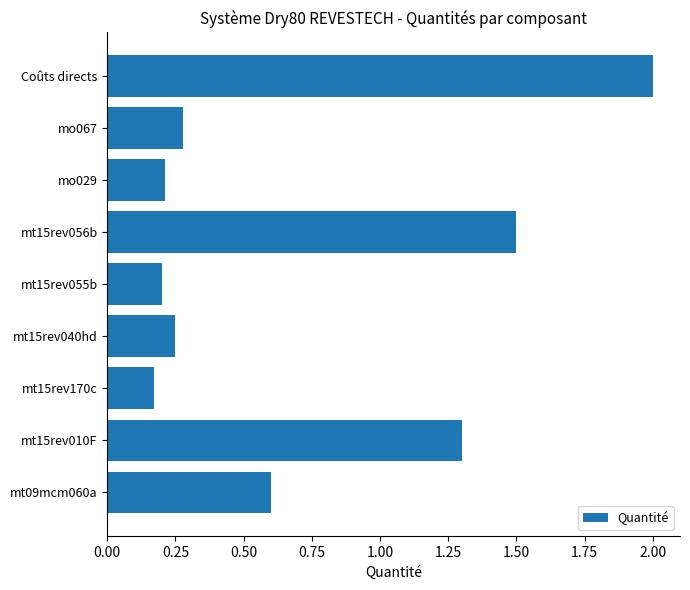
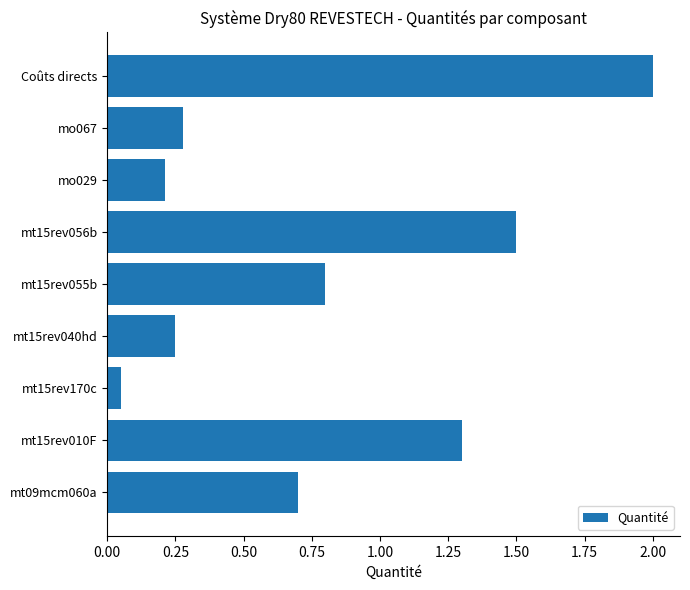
  {
    "Coûts directs": 2.00,
    "mo067": 0.28,
    "mo029": 0.21,
    "mt15rev056b": 1.50,
-   "mt15rev055b": 0.2,
+   "mt15rev055b": 0.8,
    "mt15rev040hd": 0.25,
-   "mt15rev170c": 0.17,
+   "mt15rev170c": 0.05,
    "mt15rev010F": 1.30,
-   "mt09mcm060a": 0.6
+   "mt09mcm060a": 0.7
  }
